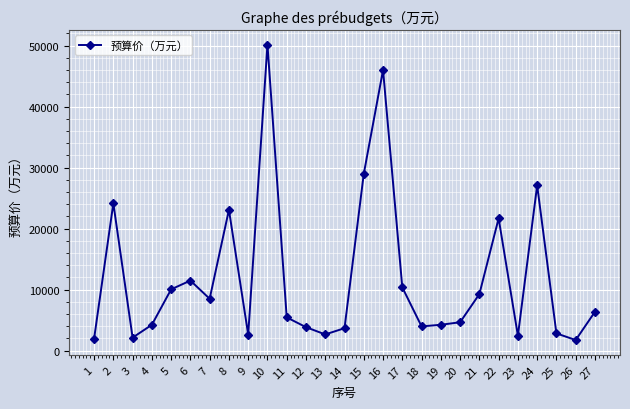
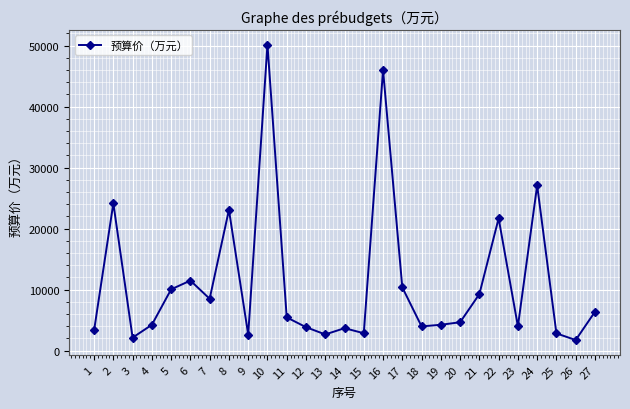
  {
-   "1": 2000,
+   "1": 3000,
    "2": 24000,
    "3": 2000,
    "4": 4000,
    "5": 10000,
    "6": 11000,
    "7": 9000,
    "8": 23000,
    "9": 3000,
    "10": 50000,
    "11": 5000,
    "12": 4000,
    "13": 3000,
    "14": 4000,
-   "15": 29000,
+   "15": 3000,
    "16": 46000,
    "17": 10000,
    "18": 4000,
    "19": 4000,
    "20": 5000,
    "21": 9000,
    "22": 22000,
-   "23": 2000,
+   "23": 4000,
    "24": 27000,
    "25": 3000,
    "26": 2000,
    "27": 6000
  }
